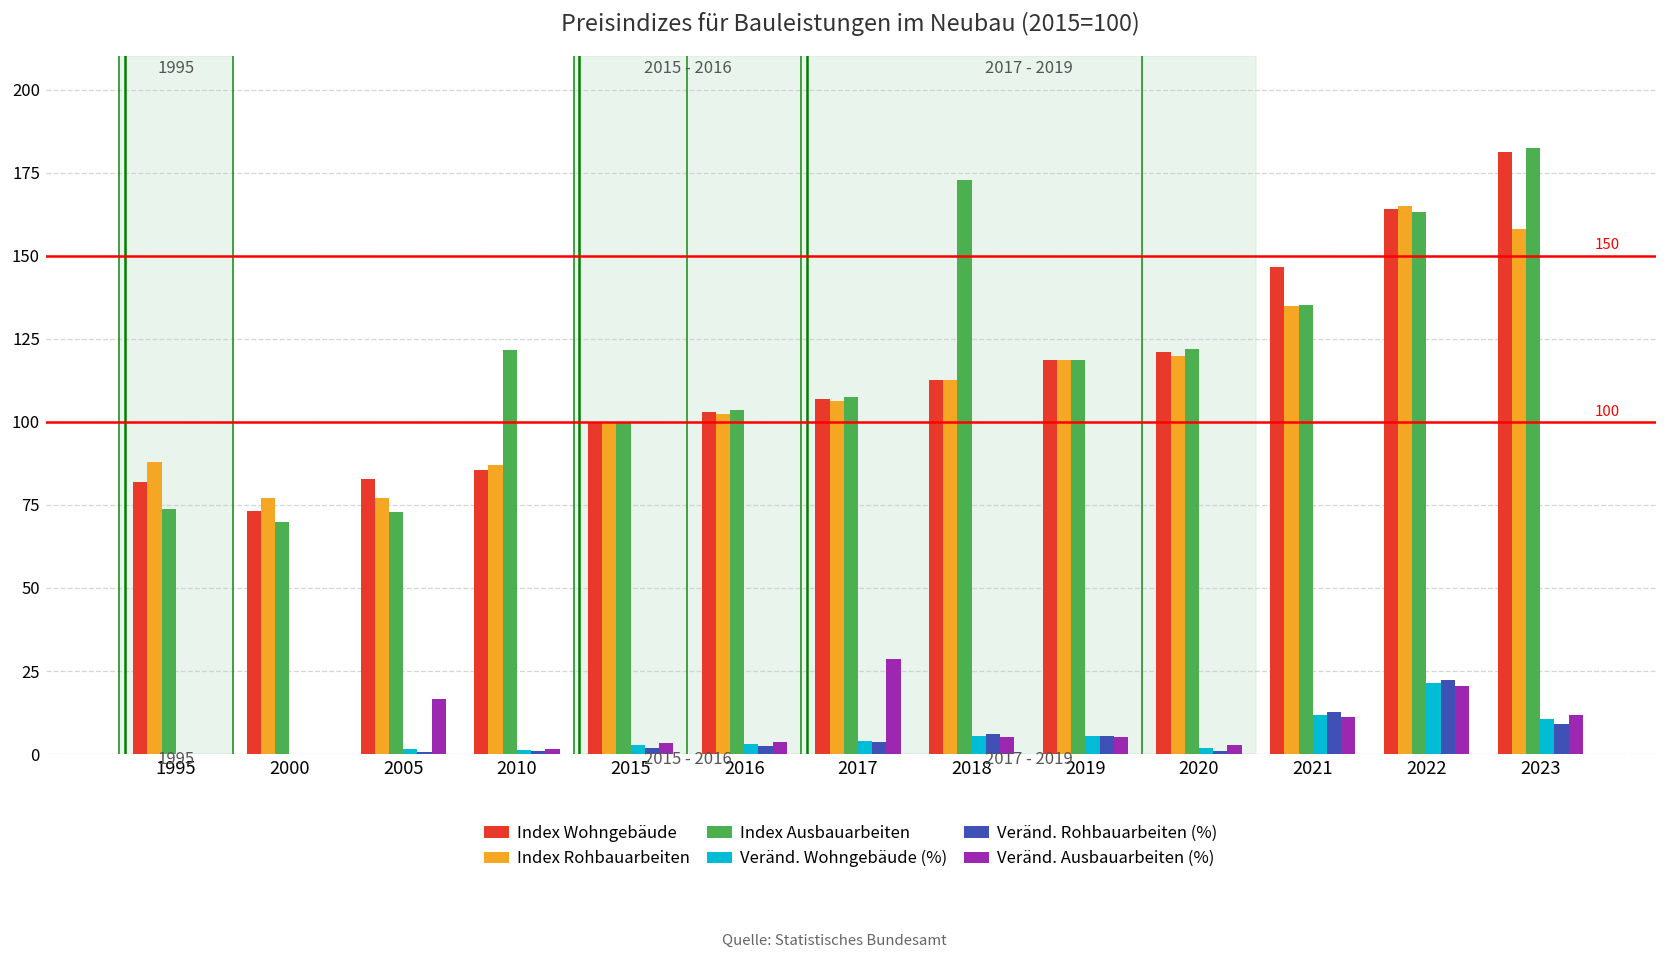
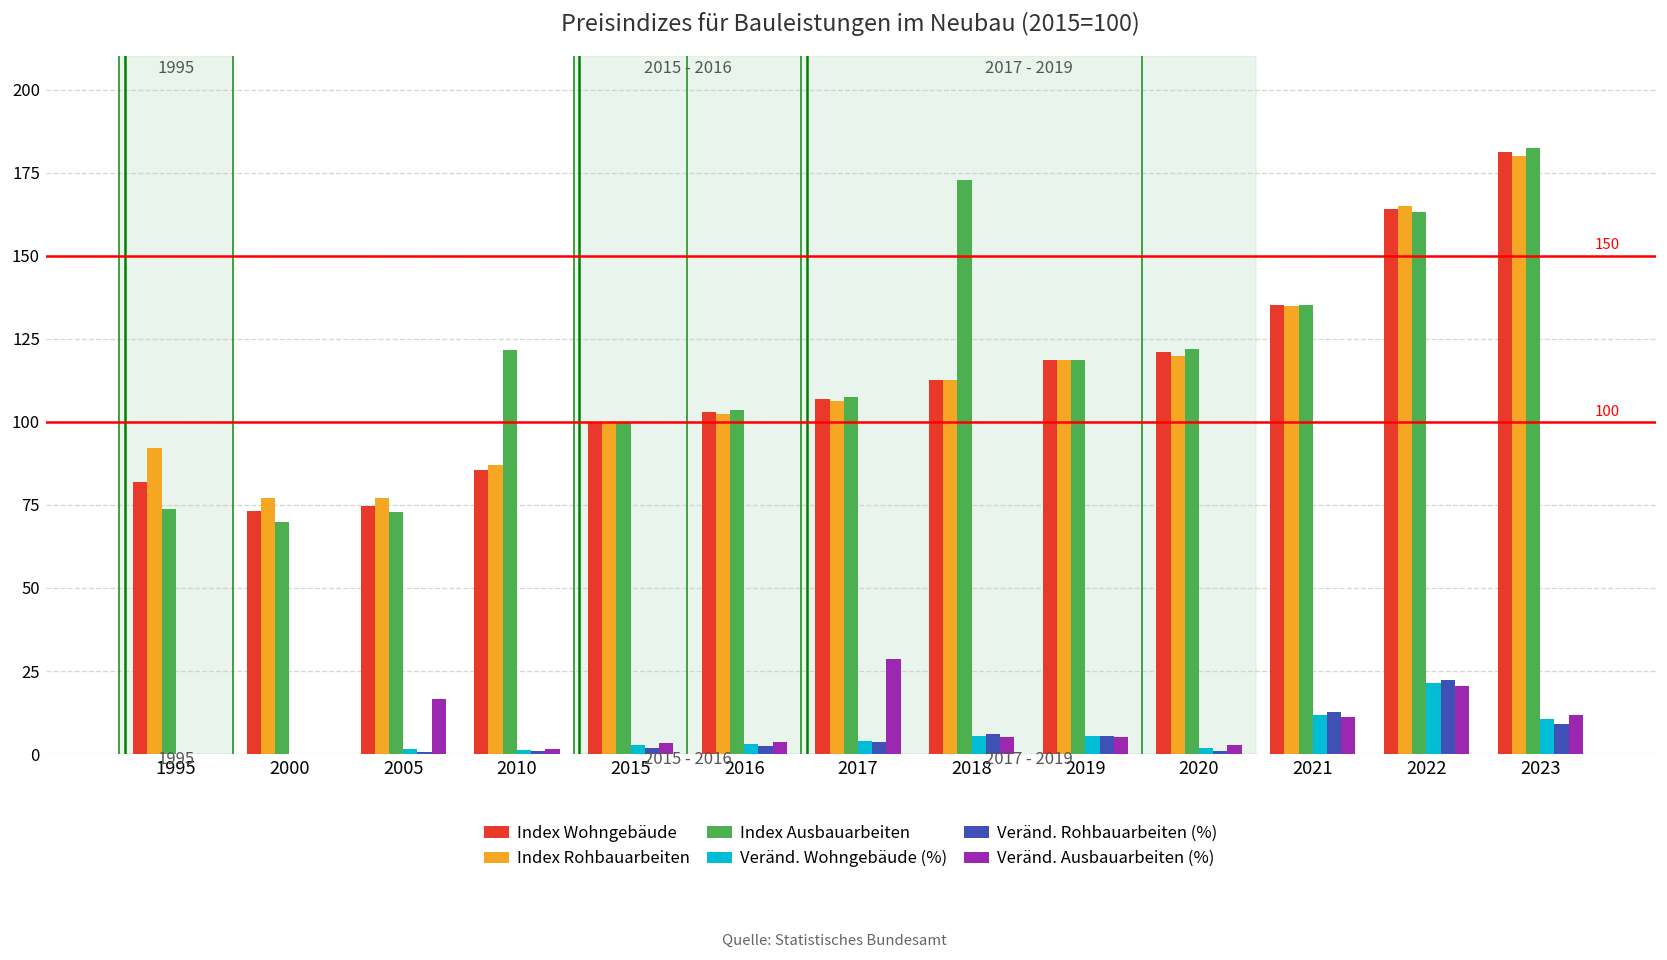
  {
    "Index Wohngebäude": {
      "1995": 82,
      "2000": 73,
-     "2005": 83,
+     "2005": 75,
      "2010": 85,
      "2015": 100,
      "2016": 103,
      "2017": 107,
      "2018": 113,
      "2019": 119,
      "2020": 121,
-     "2021": 147,
+     "2021": 135,
      "2022": 164,
      "2023": 181
    },
    "Index Rohbauarbeiten": {
-     "1995": 88,
+     "1995": 92,
      "2000": 77,
      "2005": 77,
      "2010": 87,
      "2015": 100,
      "2016": 102,
      "2017": 106,
      "2018": 113,
      "2019": 119,
      "2020": 120,
      "2021": 135,
      "2022": 165,
-     "2023": 158
+     "2023": 180
    },
    "Index Ausbauarbeiten": {
      "1995": 74,
      "2000": 70,
      "2005": 73,
      "2010": 122,
      "2015": 100,
      "2016": 104,
      "2017": 108,
      "2018": 173,
      "2019": 119,
      "2020": 122,
      "2021": 135,
      "2022": 163,
      "2023": 183
    },
    "Veränd. Wohngebäude (%)": {
      "2005": 1,
      "2010": 1,
      "2015": 3,
      "2016": 3,
      "2017": 4,
      "2018": 5,
      "2019": 5,
      "2020": 2,
      "2021": 12,
      "2022": 21,
      "2023": 11
    },
    "Veränd. Rohbauarbeiten (%)": {
      "1995": 0,
      "2016": 2,
      "2017": 4,
      "2018": 6,
      "2019": 6,
      "2021": 13,
      "2022": 22,
      "2023": 9
    },
    "Veränd. Ausbauarbeiten (%)": {
      "1995": 0,
      "2005": 17,
      "2010": 2,
      "2015": 3,
      "2016": 4,
      "2017": 29,
      "2019": 5,
      "2020": 3,
      "2021": 11,
      "2022": 21,
      "2023": 12
    }
  }
